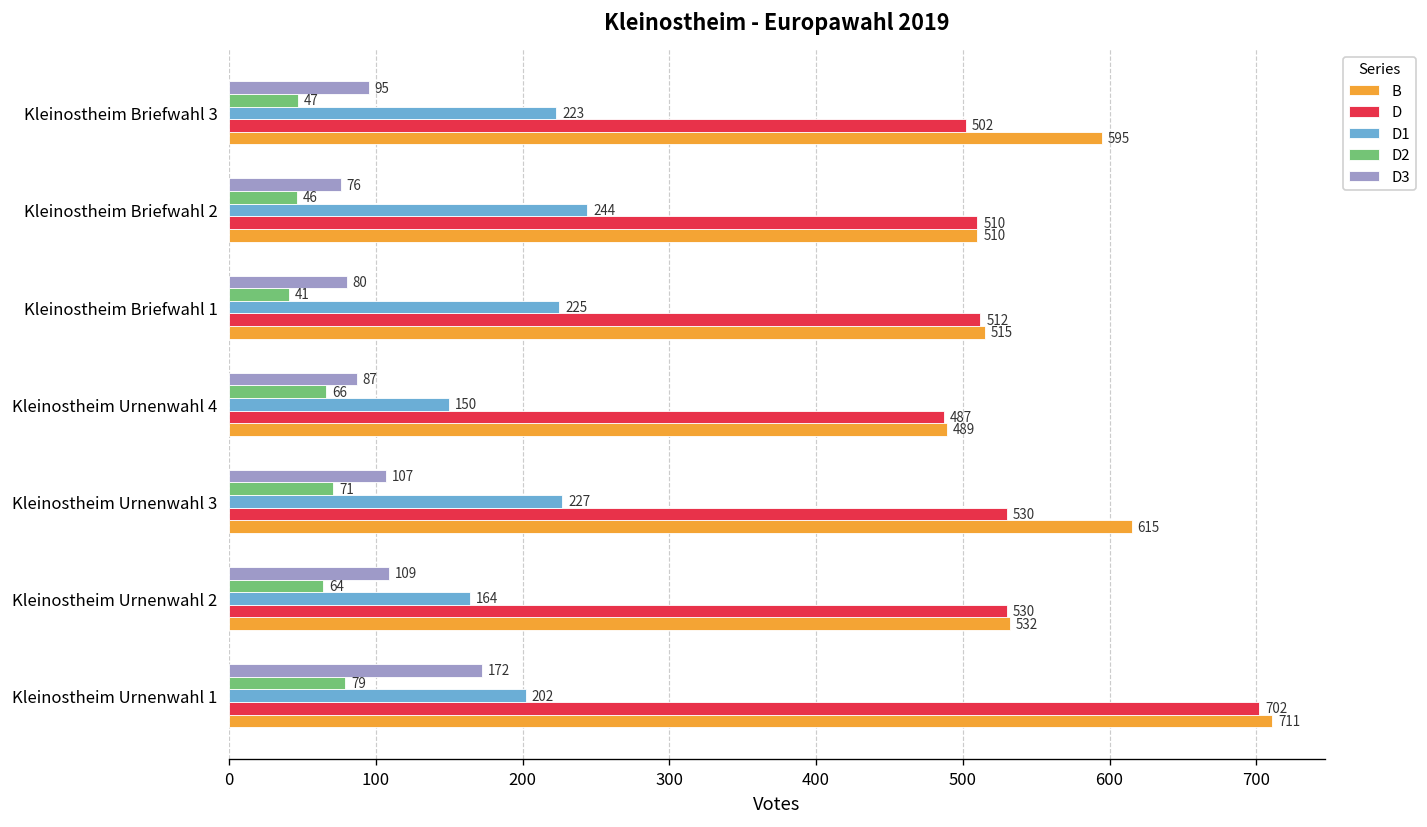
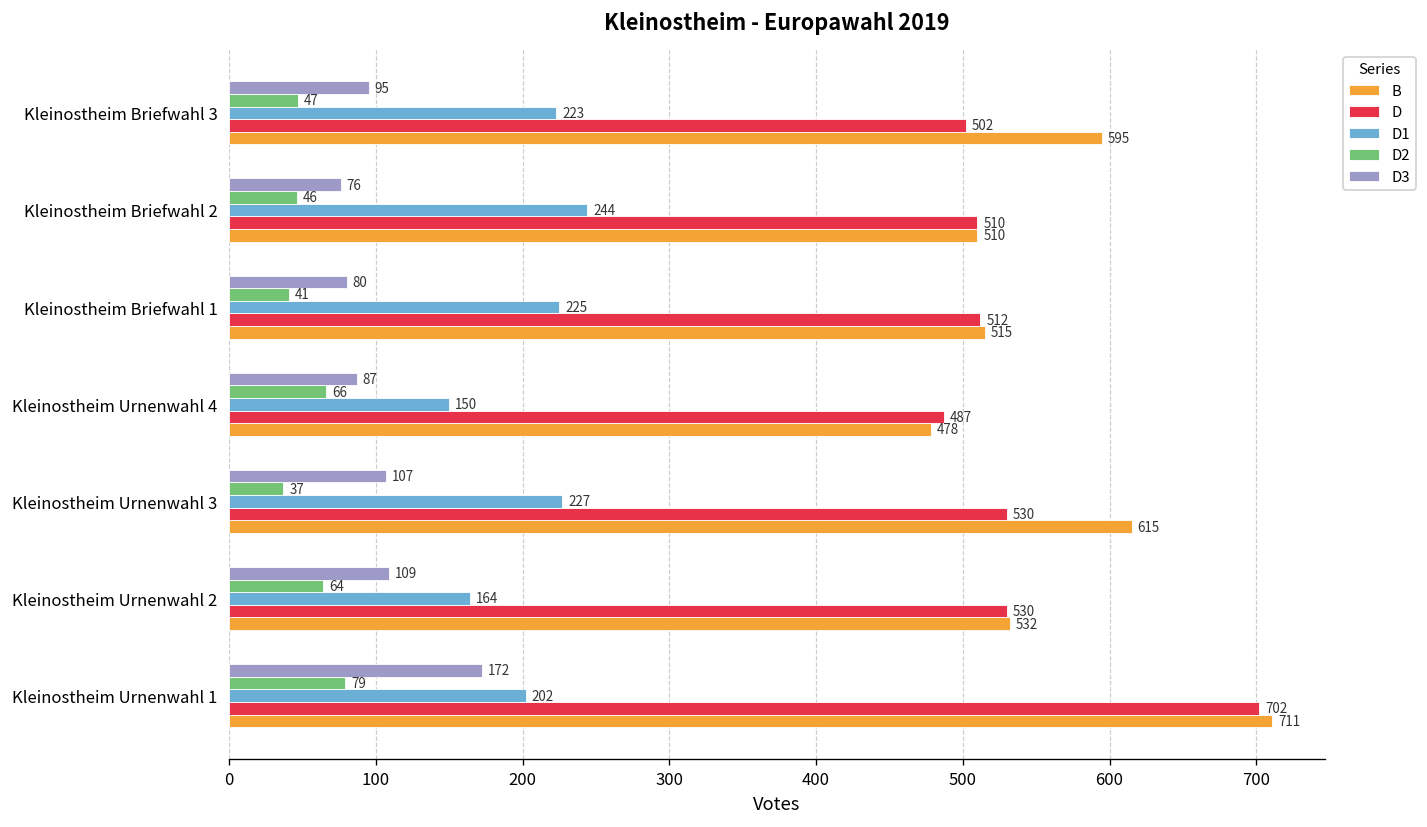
  {
    "B": {
      "Kleinostheim Briefwahl 3": 595,
      "Kleinostheim Briefwahl 2": 510,
      "Kleinostheim Briefwahl 1": 515,
-     "Kleinostheim Urnenwahl 4": 489,
+     "Kleinostheim Urnenwahl 4": 478,
      "Kleinostheim Urnenwahl 3": 615,
      "Kleinostheim Urnenwahl 2": 532,
      "Kleinostheim Urnenwahl 1": 711
    },
    "D": {
      "Kleinostheim Briefwahl 3": 502,
      "Kleinostheim Briefwahl 2": 510,
      "Kleinostheim Briefwahl 1": 512,
      "Kleinostheim Urnenwahl 4": 487,
      "Kleinostheim Urnenwahl 3": 530,
      "Kleinostheim Urnenwahl 2": 530,
      "Kleinostheim Urnenwahl 1": 702
    },
    "D2": {
      "Kleinostheim Briefwahl 3": 47,
      "Kleinostheim Briefwahl 2": 46,
      "Kleinostheim Briefwahl 1": 41,
      "Kleinostheim Urnenwahl 4": 66,
-     "Kleinostheim Urnenwahl 3": 71,
+     "Kleinostheim Urnenwahl 3": 37,
      "Kleinostheim Urnenwahl 2": 64,
      "Kleinostheim Urnenwahl 1": 79
    }
  }
